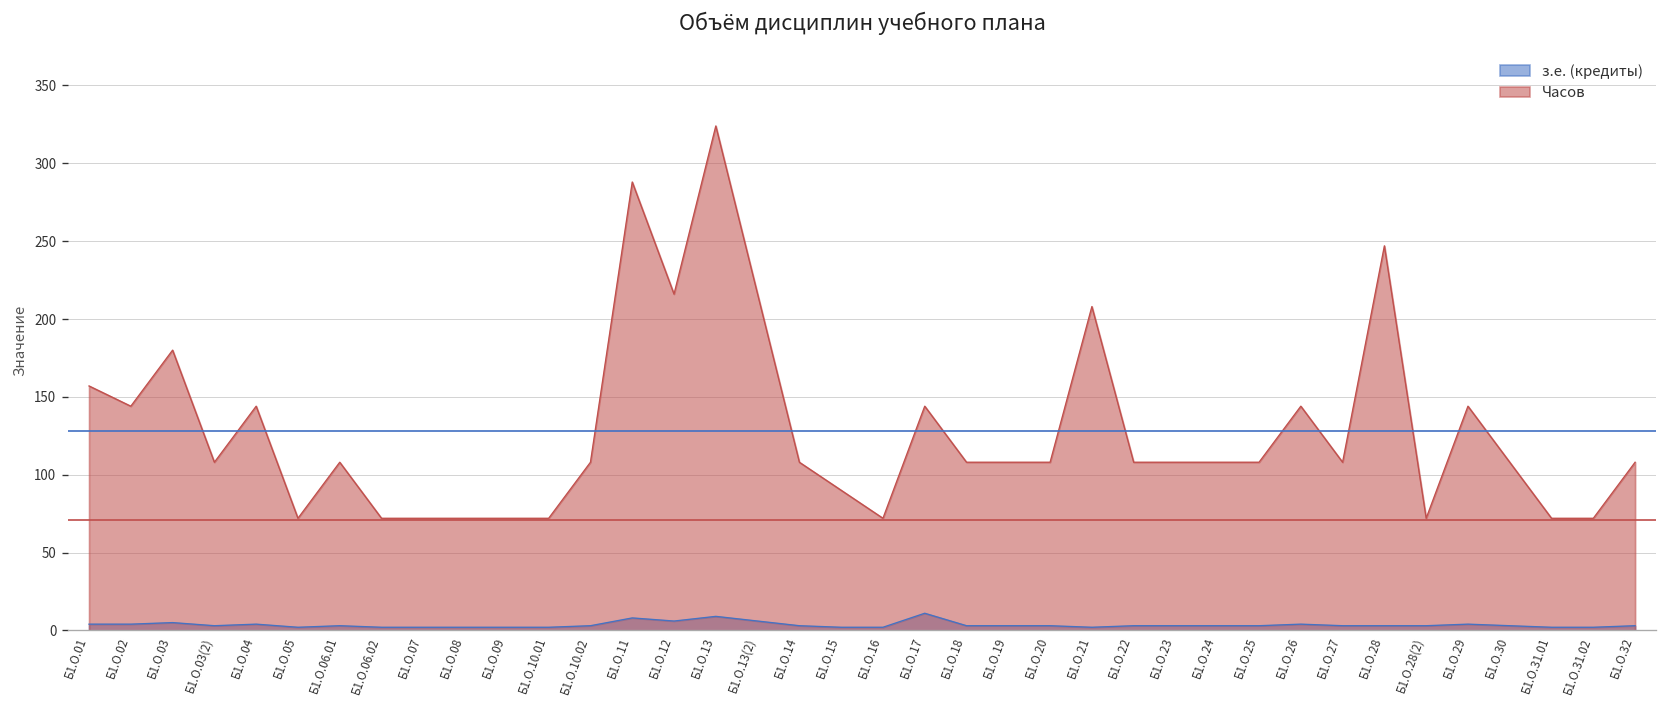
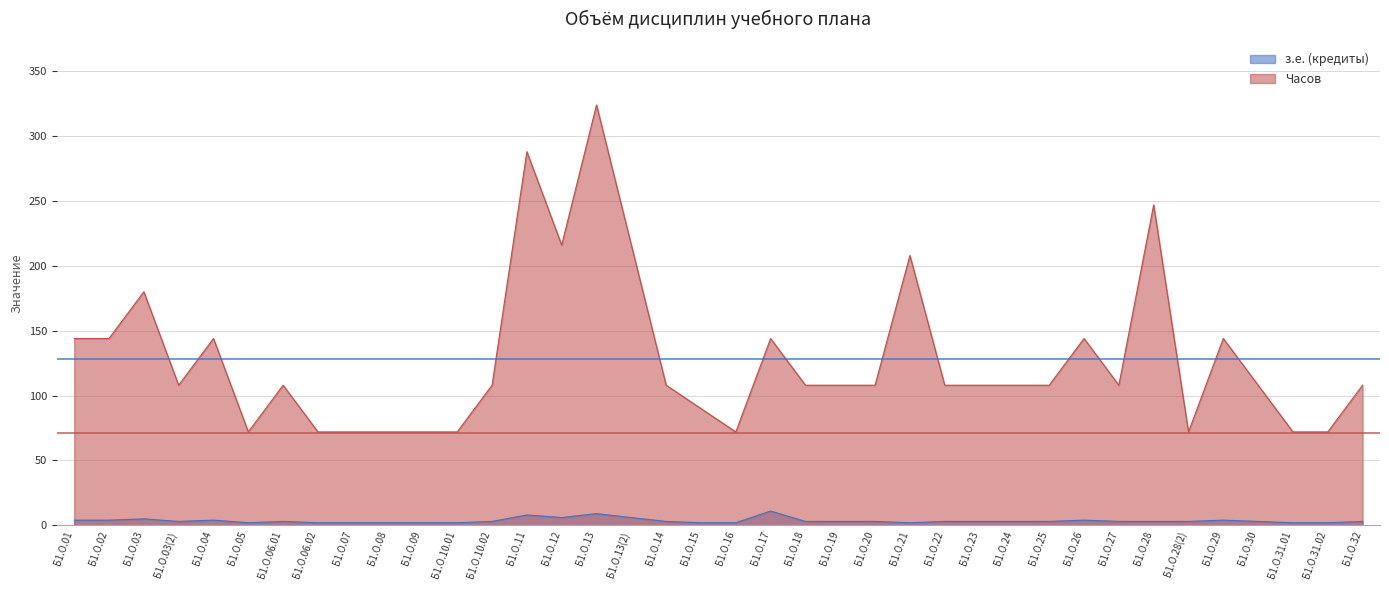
  {
    "з.е. (кредиты)": {
      "Б1.О.01": 4,
      "Б1.О.02": 4,
      "Б1.О.03": 5,
      "Б1.О.03(2)": 3,
      "Б1.О.04": 4,
      "Б1.О.05": 2,
      "Б1.О.06.01": 3,
      "Б1.О.06.02": 2,
      "Б1.О.07": 2,
      "Б1.О.08": 2,
      "Б1.О.09": 2,
      "Б1.О.10.01": 2,
      "Б1.О.10.02": 3,
      "Б1.О.11": 8,
      "Б1.О.12": 6,
      "Б1.О.13": 9,
      "Б1.О.13(2)": 6,
      "Б1.О.14": 3,
      "Б1.О.15": 2,
      "Б1.О.16": 2,
      "Б1.О.17": 11,
      "Б1.О.18": 3,
      "Б1.О.19": 3,
      "Б1.О.20": 3,
      "Б1.О.21": 2,
      "Б1.О.22": 3,
      "Б1.О.23": 3,
      "Б1.О.24": 3,
      "Б1.О.25": 3,
      "Б1.О.26": 4,
      "Б1.О.27": 3,
      "Б1.О.28": 3,
      "Б1.О.28(2)": 3,
      "Б1.О.29": 4,
      "Б1.О.30": 3,
      "Б1.О.31.01": 2,
      "Б1.О.31.02": 2,
      "Б1.О.32": 3
    },
    "Часов": {
-     "Б1.О.01": 157,
+     "Б1.О.01": 144,
      "Б1.О.02": 144,
      "Б1.О.03": 180,
      "Б1.О.03(2)": 108,
      "Б1.О.04": 144,
      "Б1.О.05": 72,
      "Б1.О.06.01": 108,
      "Б1.О.06.02": 72,
      "Б1.О.07": 72,
      "Б1.О.08": 72,
      "Б1.О.09": 72,
      "Б1.О.10.01": 72,
      "Б1.О.10.02": 108,
      "Б1.О.11": 288,
      "Б1.О.12": 216,
      "Б1.О.13": 324,
      "Б1.О.13(2)": 216,
      "Б1.О.14": 108,
      "Б1.О.15": 90,
      "Б1.О.16": 72,
      "Б1.О.17": 144,
      "Б1.О.18": 108,
      "Б1.О.19": 108,
      "Б1.О.20": 108,
      "Б1.О.21": 208,
      "Б1.О.22": 108,
      "Б1.О.23": 108,
      "Б1.О.24": 108,
      "Б1.О.25": 108,
      "Б1.О.26": 144,
      "Б1.О.27": 108,
      "Б1.О.28": 247,
      "Б1.О.28(2)": 72,
      "Б1.О.29": 144,
      "Б1.О.30": 108,
      "Б1.О.31.01": 72,
      "Б1.О.31.02": 72,
      "Б1.О.32": 108
    }
  }
